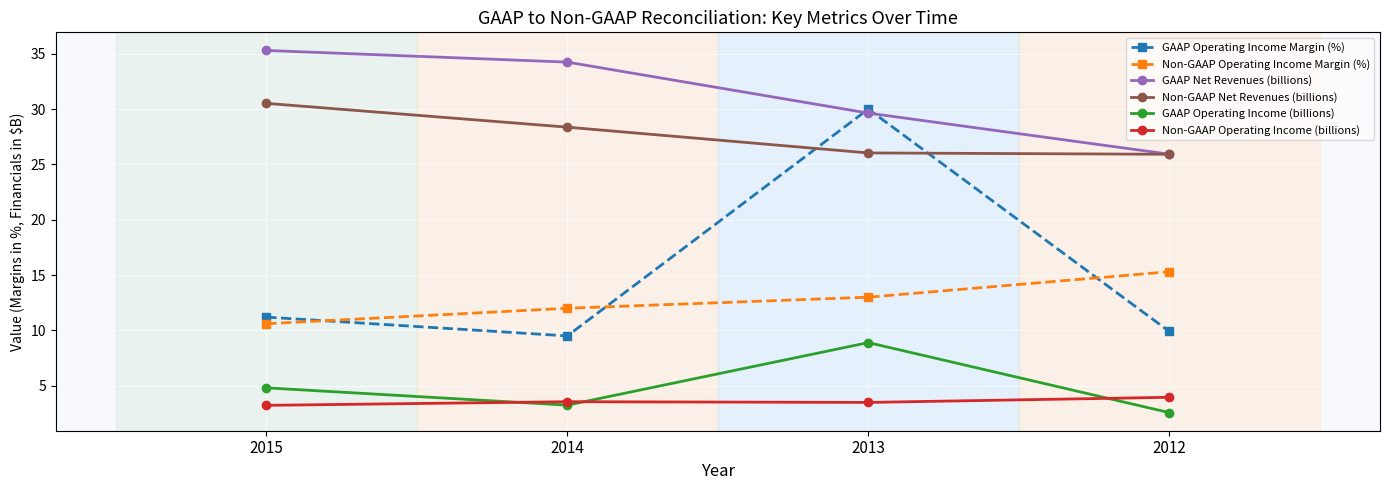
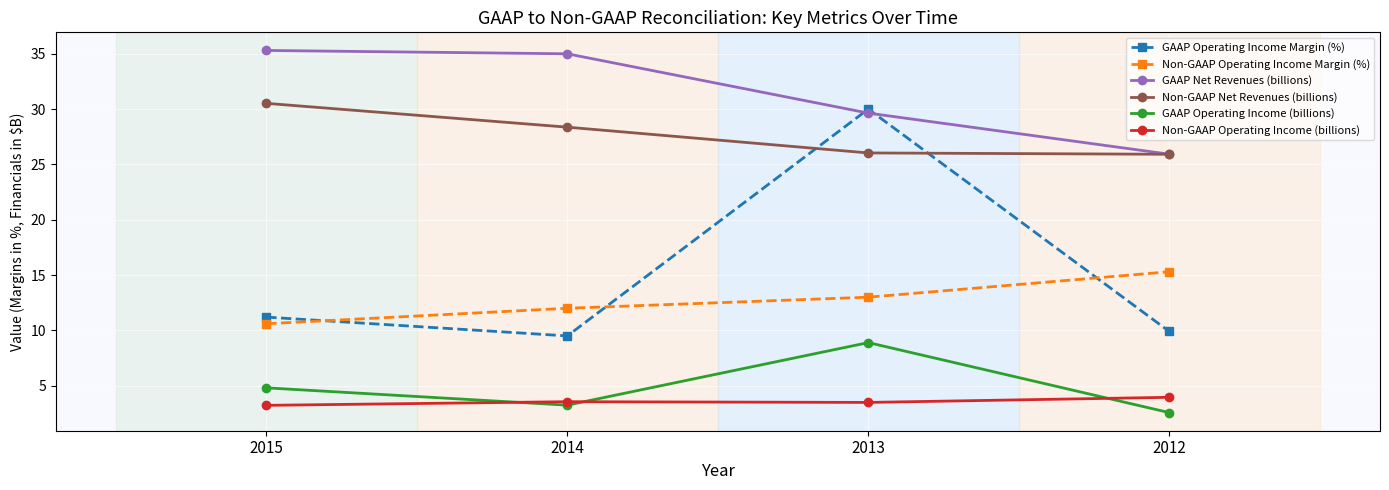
  {
    "GAAP Operating Income Margin (%)": {
      "2015": 11.2,
      "2014": 9.5,
      "2013": 30.0,
      "2012": 9.9
    },
    "Non-GAAP Operating Income Margin (%)": {
      "2015": 10.6,
      "2014": 12.0,
      "2013": 13.0,
      "2012": 15.3
    },
    "GAAP Net Revenues (billions)": {
      "2015": 35.3,
-     "2014": 34.2,
+     "2014": 35.0,
      "2013": 29.6
    },
    "Non-GAAP Net Revenues (billions)": {
      "2015": 30.5,
      "2014": 28.4,
      "2013": 26.0
    },
    "GAAP Operating Income (billions)": {
      "2015": 4.8,
      "2014": 3.2,
      "2013": 8.9,
      "2012": 2.6
    },
    "Non-GAAP Operating Income (billions)": {
      "2015": 3.2,
      "2014": 3.6,
      "2013": 3.5,
      "2012": 4.0
    }
  }
